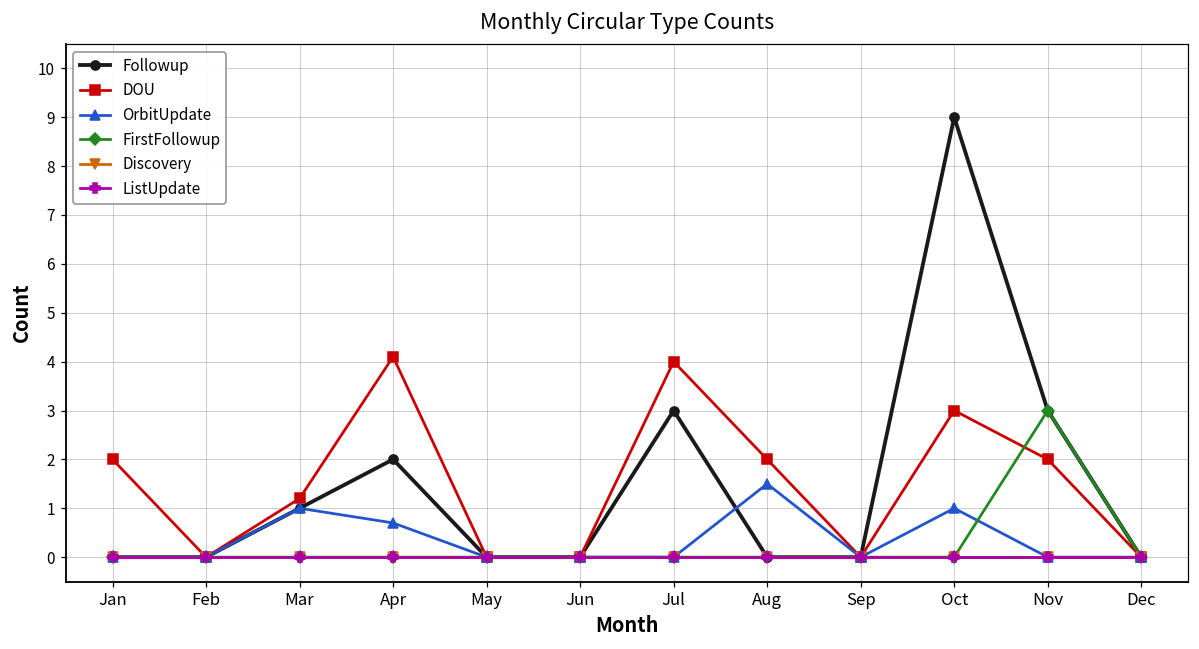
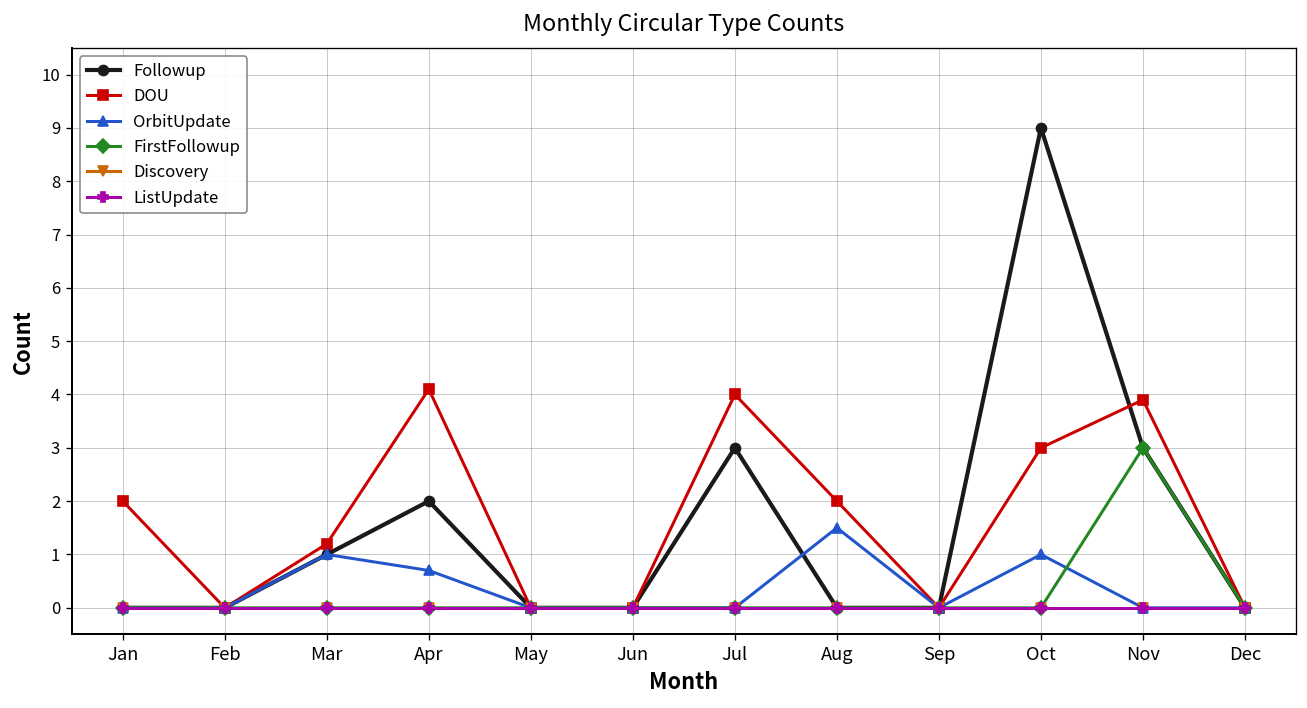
  {
    "Followup": {
      "Apr": 2.0,
      "Jul": 3.0,
      "Oct": 9.0
    },
    "DOU": {
      "Jan": 2.0,
      "Mar": 1.2,
      "Apr": 4.1,
      "Jul": 4.0,
      "Aug": 2.0,
      "Oct": 3.0,
-     "Nov": 2.0
+     "Nov": 3.9
    },
    "OrbitUpdate": {
      "Apr": 0.7,
      "Aug": 1.5,
      "Oct": 1.0
    }
  }
